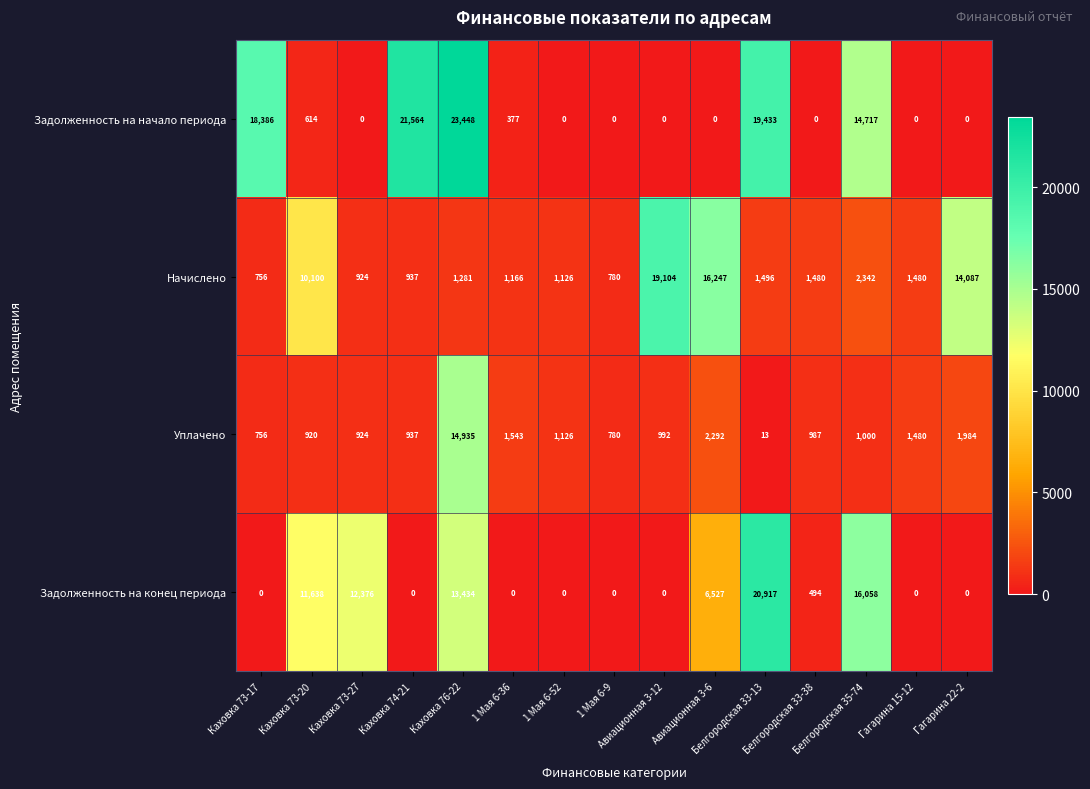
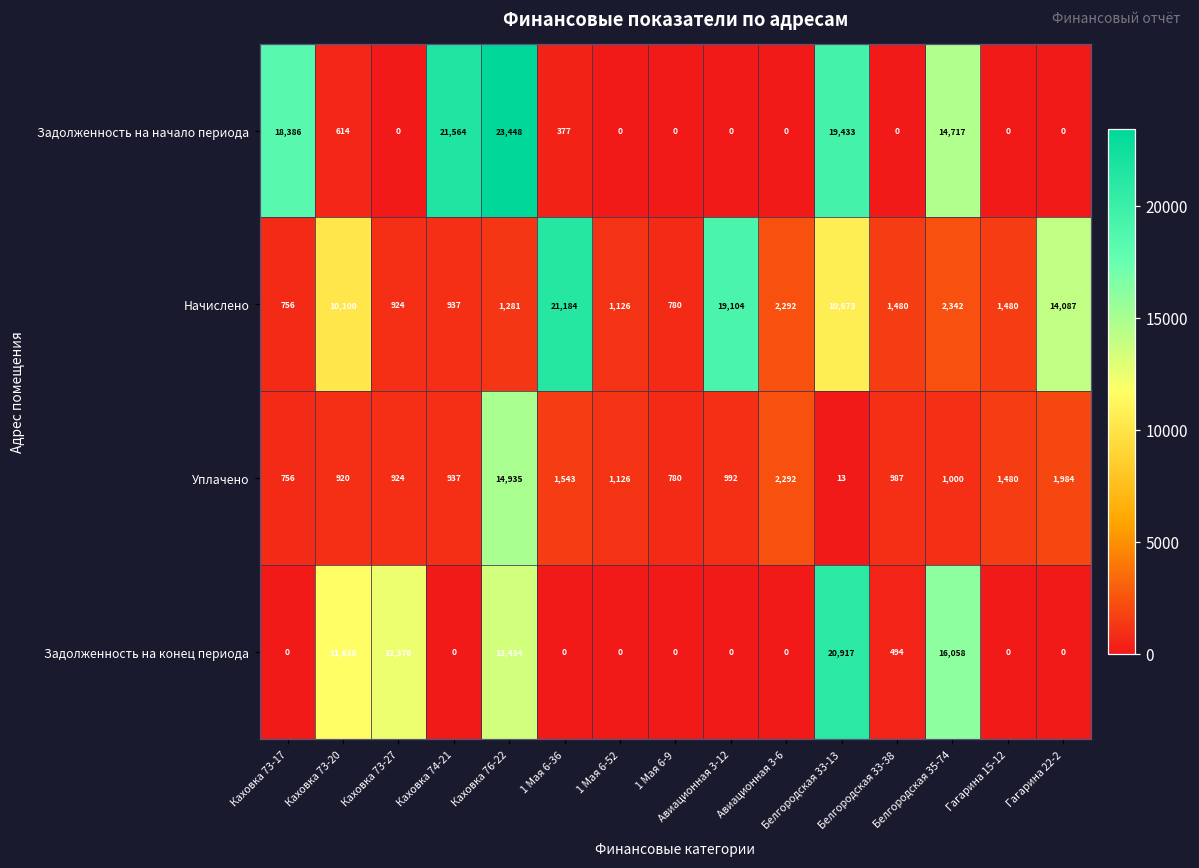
  {
    "Задолженность на начало периода": {
      "Каховка 73-17": "18,386",
      "Каховка 73-20": "614",
      "Каховка 73-27": "0",
      "Каховка 74-21": "21,564",
      "Каховка 76-22": "23,448",
      "1 Мая 6-36": "377",
      "1 Мая 6-52": "0",
      "1 Мая 6-9": "0",
      "Авиационная 3-12": "0",
      "Авиационная 3-6": "0",
      "Белгородская 33-13": "19,433",
      "Белгородская 33-38": "0",
      "Белгородская 35-74": "14,717",
      "Гагарина 15-12": "0",
      "Гагарина 22-2": "0"
    },
    "Начислено": {
      "Каховка 73-17": "756",
      "Каховка 73-20": "10,100",
      "Каховка 73-27": "924",
      "Каховка 74-21": "937",
      "Каховка 76-22": "1,281",
-     "1 Мая 6-36": "1,166",
+     "1 Мая 6-36": "21,184",
      "1 Мая 6-52": "1,126",
      "1 Мая 6-9": "780",
      "Авиационная 3-12": "19,104",
-     "Авиационная 3-6": "16,247",
-     "Белгородская 33-13": "1,496",
+     "Авиационная 3-6": "2,292",
+     "Белгородская 33-13": "10,673",
      "Белгородская 33-38": "1,480",
      "Белгородская 35-74": "2,342",
      "Гагарина 15-12": "1,480",
      "Гагарина 22-2": "14,087"
    },
    "Уплачено": {
      "Каховка 73-17": "756",
      "Каховка 73-20": "920",
      "Каховка 73-27": "924",
      "Каховка 74-21": "937",
      "Каховка 76-22": "14,935",
      "1 Мая 6-36": "1,543",
      "1 Мая 6-52": "1,126",
      "1 Мая 6-9": "780",
      "Авиационная 3-12": "992",
      "Авиационная 3-6": "2,292",
      "Белгородская 33-13": "13",
      "Белгородская 33-38": "987",
      "Белгородская 35-74": "1,000",
      "Гагарина 15-12": "1,480",
      "Гагарина 22-2": "1,984"
    },
    "Задолженность на конец периода": {
      "Каховка 73-17": "0",
      "Каховка 73-20": "11,638",
      "Каховка 73-27": "12,376",
      "Каховка 74-21": "0",
      "Каховка 76-22": "13,434",
      "1 Мая 6-36": "0",
      "1 Мая 6-52": "0",
      "1 Мая 6-9": "0",
      "Авиационная 3-12": "0",
-     "Авиационная 3-6": "6,527",
+     "Авиационная 3-6": "0",
      "Белгородская 33-13": "20,917",
      "Белгородская 33-38": "494",
      "Белгородская 35-74": "16,058",
      "Гагарина 15-12": "0",
      "Гагарина 22-2": "0"
    }
  }
